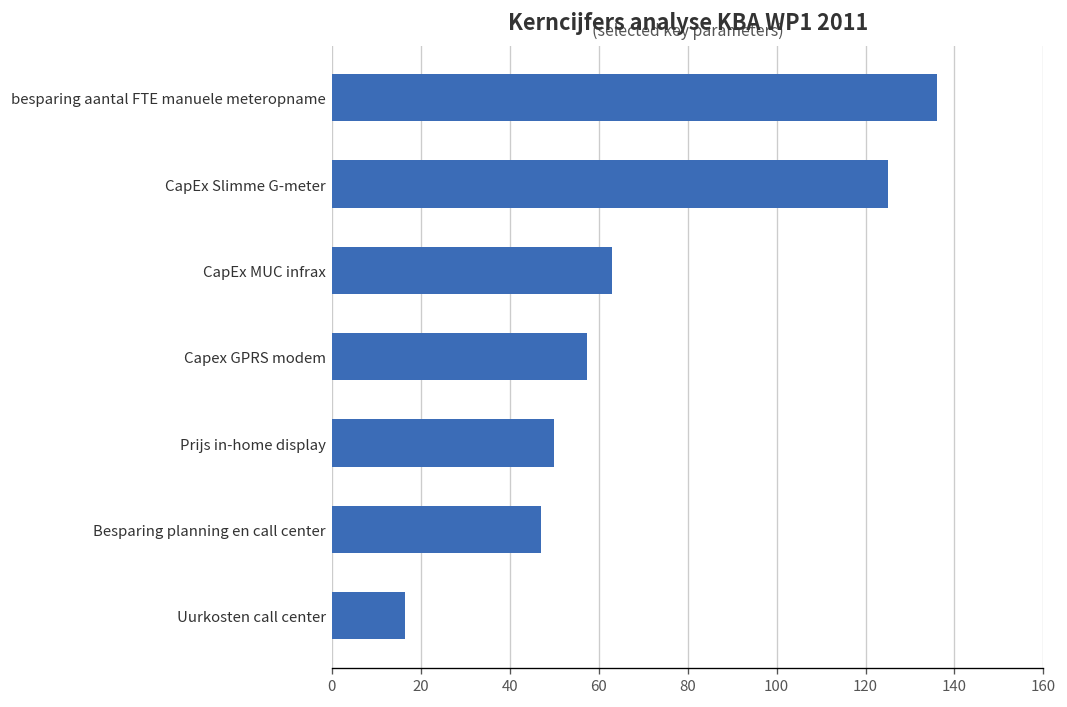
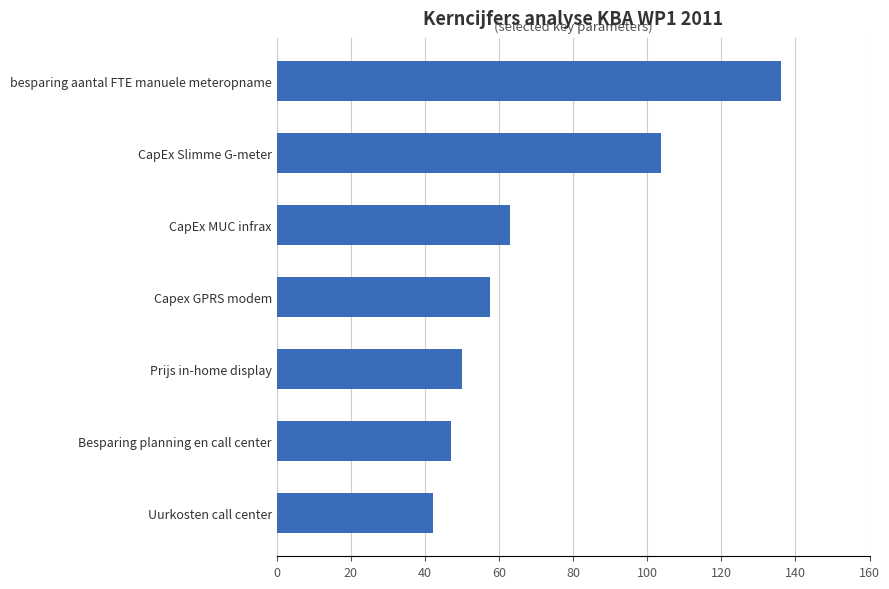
  {
    "besparing aantal FTE manuele meteropname": 136,
-   "CapEx Slimme G-meter": 125,
+   "CapEx Slimme G-meter": 104,
    "CapEx MUC infrax": 63,
    "Capex GPRS modem": 57,
    "Prijs in-home display": 50,
    "Besparing planning en call center": 47,
-   "Uurkosten call center": 16
+   "Uurkosten call center": 42
  }
